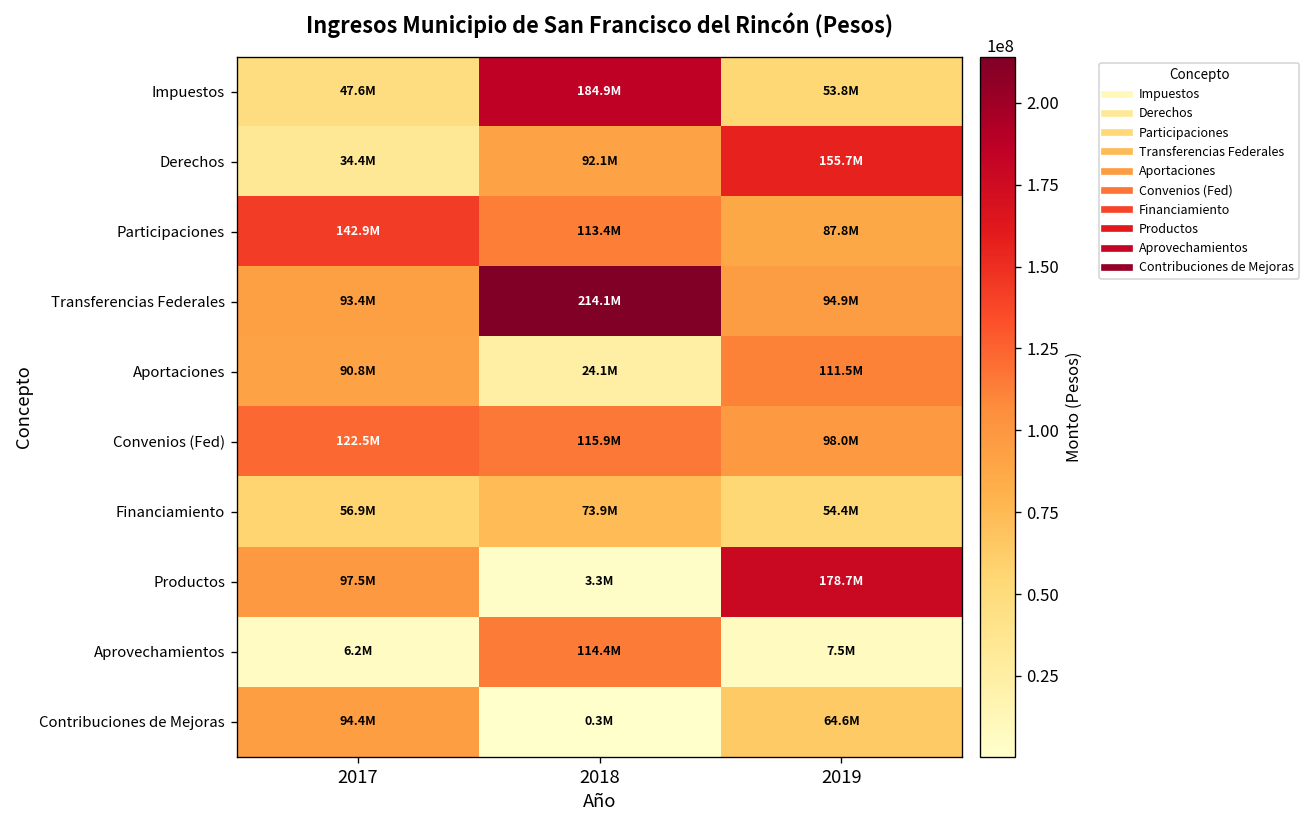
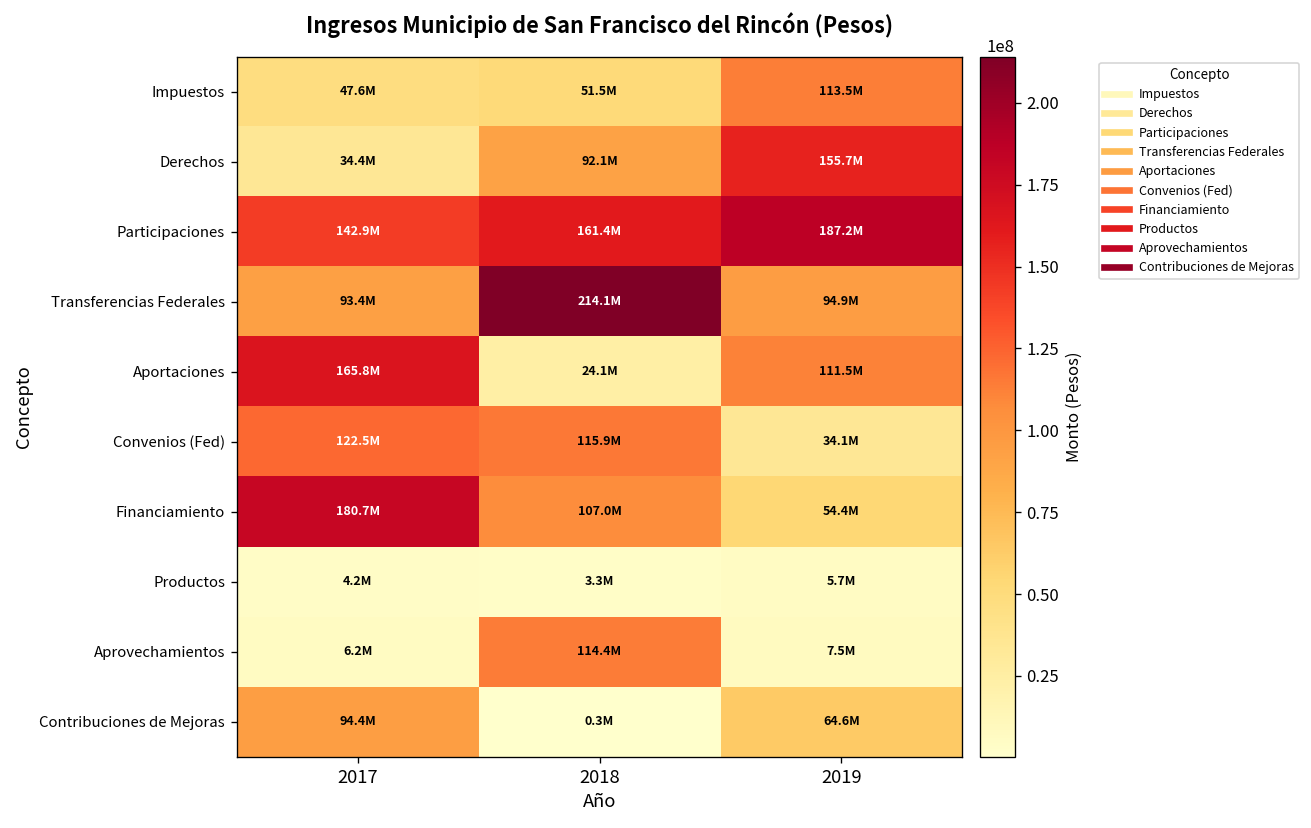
  {
    "Impuestos": {
      "2017": "47.6M",
-     "2018": "184.9M",
-     "2019": "53.8M"
+     "2018": "51.5M",
+     "2019": "113.5M"
    },
    "Derechos": {
      "2017": "34.4M",
      "2018": "92.1M",
      "2019": "155.7M"
    },
    "Participaciones": {
      "2017": "142.9M",
-     "2018": "113.4M",
-     "2019": "87.8M"
+     "2018": "161.4M",
+     "2019": "187.2M"
    },
    "Transferencias Federales": {
      "2017": "93.4M",
      "2018": "214.1M",
      "2019": "94.9M"
    },
    "Aportaciones": {
-     "2017": "90.8M",
+     "2017": "165.8M",
      "2018": "24.1M",
      "2019": "111.5M"
    },
    "Convenios (Fed)": {
      "2017": "122.5M",
      "2018": "115.9M",
-     "2019": "98.0M"
+     "2019": "34.1M"
    },
    "Financiamiento": {
-     "2017": "56.9M",
-     "2018": "73.9M",
+     "2017": "180.7M",
+     "2018": "107.0M",
      "2019": "54.4M"
    },
    "Productos": {
-     "2017": "97.5M",
+     "2017": "4.2M",
      "2018": "3.3M",
-     "2019": "178.7M"
+     "2019": "5.7M"
    },
    "Aprovechamientos": {
      "2017": "6.2M",
      "2018": "114.4M",
      "2019": "7.5M"
    },
    "Contribuciones de Mejoras": {
      "2017": "94.4M",
      "2018": "0.3M",
      "2019": "64.6M"
    }
  }
